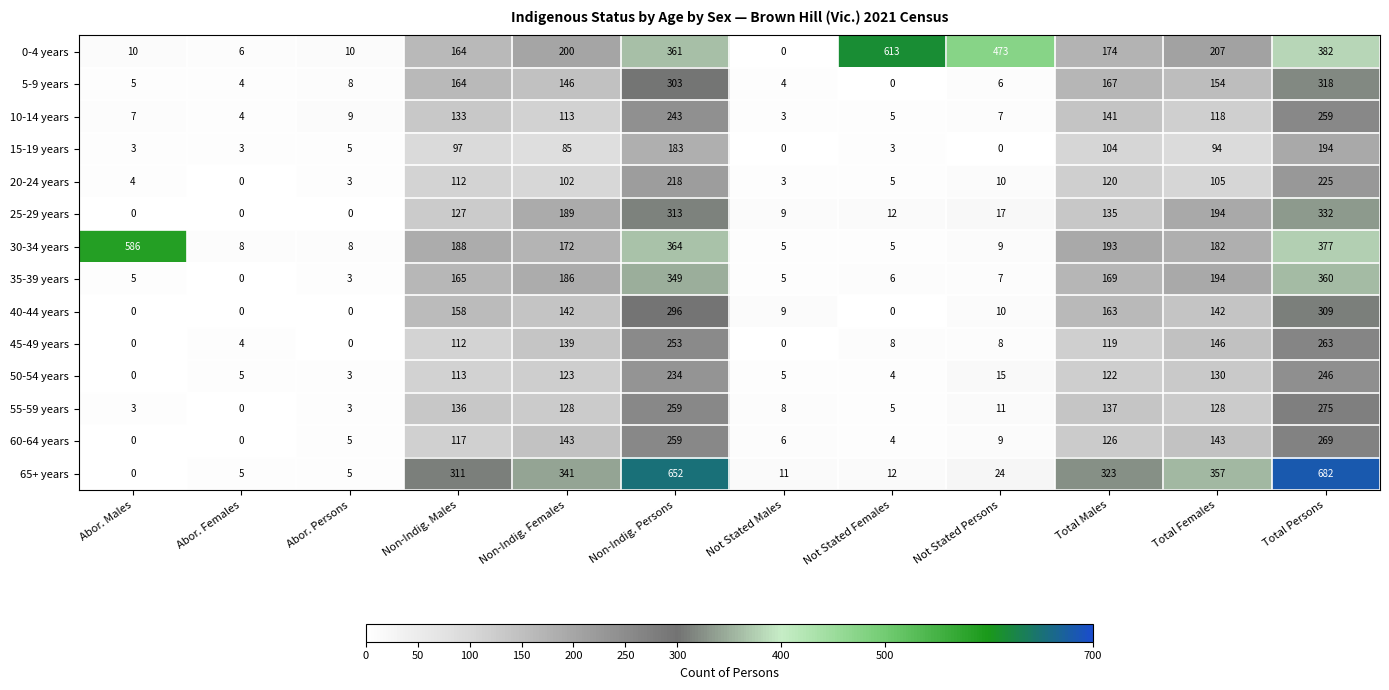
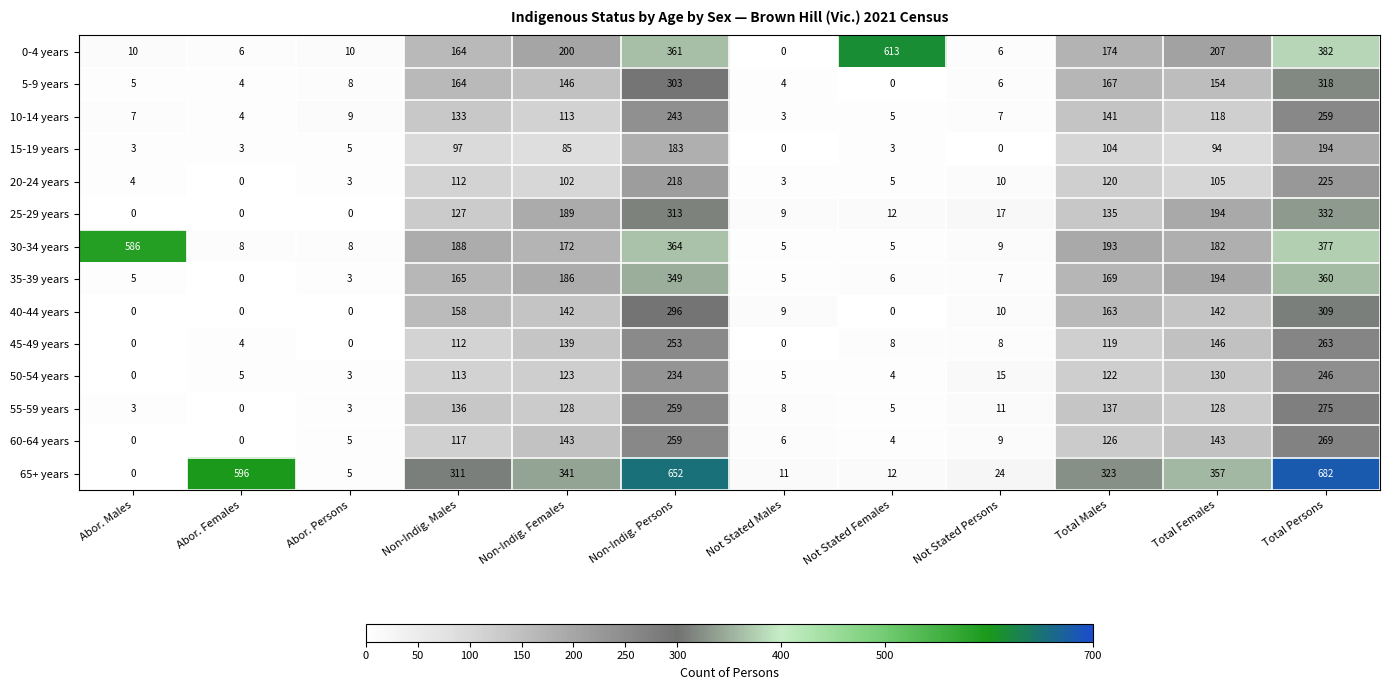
  {
    "0-4 years": {
      "Abor. Males": 10,
      "Abor. Females": 6,
      "Abor. Persons": 10,
      "Non-Indig. Males": 164,
      "Non-Indig. Females": 200,
      "Non-Indig. Persons": 361,
      "Not Stated Males": 0,
      "Not Stated Females": 613,
-     "Not Stated Persons": 473,
+     "Not Stated Persons": 6,
      "Total Males": 174,
      "Total Females": 207,
      "Total Persons": 382
    },
    "5-9 years": {
      "Abor. Males": 5,
      "Abor. Females": 4,
      "Abor. Persons": 8,
      "Non-Indig. Males": 164,
      "Non-Indig. Females": 146,
      "Non-Indig. Persons": 303,
      "Not Stated Males": 4,
      "Not Stated Females": 0,
      "Not Stated Persons": 6,
      "Total Males": 167,
      "Total Females": 154,
      "Total Persons": 318
    },
    "10-14 years": {
      "Abor. Males": 7,
      "Abor. Females": 4,
      "Abor. Persons": 9,
      "Non-Indig. Males": 133,
      "Non-Indig. Females": 113,
      "Non-Indig. Persons": 243,
      "Not Stated Males": 3,
      "Not Stated Females": 5,
      "Not Stated Persons": 7,
      "Total Males": 141,
      "Total Females": 118,
      "Total Persons": 259
    },
    "15-19 years": {
      "Abor. Males": 3,
      "Abor. Females": 3,
      "Abor. Persons": 5,
      "Non-Indig. Males": 97,
      "Non-Indig. Females": 85,
      "Non-Indig. Persons": 183,
      "Not Stated Males": 0,
      "Not Stated Females": 3,
      "Not Stated Persons": 0,
      "Total Males": 104,
      "Total Females": 94,
      "Total Persons": 194
    },
    "20-24 years": {
      "Abor. Males": 4,
      "Abor. Females": 0,
      "Abor. Persons": 3,
      "Non-Indig. Males": 112,
      "Non-Indig. Females": 102,
      "Non-Indig. Persons": 218,
      "Not Stated Males": 3,
      "Not Stated Females": 5,
      "Not Stated Persons": 10,
      "Total Males": 120,
      "Total Females": 105,
      "Total Persons": 225
    },
    "25-29 years": {
      "Abor. Males": 0,
      "Abor. Females": 0,
      "Abor. Persons": 0,
      "Non-Indig. Males": 127,
      "Non-Indig. Females": 189,
      "Non-Indig. Persons": 313,
      "Not Stated Males": 9,
      "Not Stated Females": 12,
      "Not Stated Persons": 17,
      "Total Males": 135,
      "Total Females": 194,
      "Total Persons": 332
    },
    "30-34 years": {
      "Abor. Males": 586,
      "Abor. Females": 8,
      "Abor. Persons": 8,
      "Non-Indig. Males": 188,
      "Non-Indig. Females": 172,
      "Non-Indig. Persons": 364,
      "Not Stated Males": 5,
      "Not Stated Females": 5,
      "Not Stated Persons": 9,
      "Total Males": 193,
      "Total Females": 182,
      "Total Persons": 377
    },
    "35-39 years": {
      "Abor. Males": 5,
      "Abor. Females": 0,
      "Abor. Persons": 3,
      "Non-Indig. Males": 165,
      "Non-Indig. Females": 186,
      "Non-Indig. Persons": 349,
      "Not Stated Males": 5,
      "Not Stated Females": 6,
      "Not Stated Persons": 7,
      "Total Males": 169,
      "Total Females": 194,
      "Total Persons": 360
    },
    "40-44 years": {
      "Abor. Males": 0,
      "Abor. Females": 0,
      "Abor. Persons": 0,
      "Non-Indig. Males": 158,
      "Non-Indig. Females": 142,
      "Non-Indig. Persons": 296,
      "Not Stated Males": 9,
      "Not Stated Females": 0,
      "Not Stated Persons": 10,
      "Total Males": 163,
      "Total Females": 142,
      "Total Persons": 309
    },
    "45-49 years": {
      "Abor. Males": 0,
      "Abor. Females": 4,
      "Abor. Persons": 0,
      "Non-Indig. Males": 112,
      "Non-Indig. Females": 139,
      "Non-Indig. Persons": 253,
      "Not Stated Males": 0,
      "Not Stated Females": 8,
      "Not Stated Persons": 8,
      "Total Males": 119,
      "Total Females": 146,
      "Total Persons": 263
    },
    "50-54 years": {
      "Abor. Males": 0,
      "Abor. Females": 5,
      "Abor. Persons": 3,
      "Non-Indig. Males": 113,
      "Non-Indig. Females": 123,
      "Non-Indig. Persons": 234,
      "Not Stated Males": 5,
      "Not Stated Females": 4,
      "Not Stated Persons": 15,
      "Total Males": 122,
      "Total Females": 130,
      "Total Persons": 246
    },
    "55-59 years": {
      "Abor. Males": 3,
      "Abor. Females": 0,
      "Abor. Persons": 3,
      "Non-Indig. Males": 136,
      "Non-Indig. Females": 128,
      "Non-Indig. Persons": 259,
      "Not Stated Males": 8,
      "Not Stated Females": 5,
      "Not Stated Persons": 11,
      "Total Males": 137,
      "Total Females": 128,
      "Total Persons": 275
    },
    "60-64 years": {
      "Abor. Males": 0,
      "Abor. Females": 0,
      "Abor. Persons": 5,
      "Non-Indig. Males": 117,
      "Non-Indig. Females": 143,
      "Non-Indig. Persons": 259,
      "Not Stated Males": 6,
      "Not Stated Females": 4,
      "Not Stated Persons": 9,
      "Total Males": 126,
      "Total Females": 143,
      "Total Persons": 269
    },
    "65+ years": {
      "Abor. Males": 0,
-     "Abor. Females": 5,
+     "Abor. Females": 596,
      "Abor. Persons": 5,
      "Non-Indig. Males": 311,
      "Non-Indig. Females": 341,
      "Non-Indig. Persons": 652,
      "Not Stated Males": 11,
      "Not Stated Females": 12,
      "Not Stated Persons": 24,
      "Total Males": 323,
      "Total Females": 357,
      "Total Persons": 682
    }
  }
